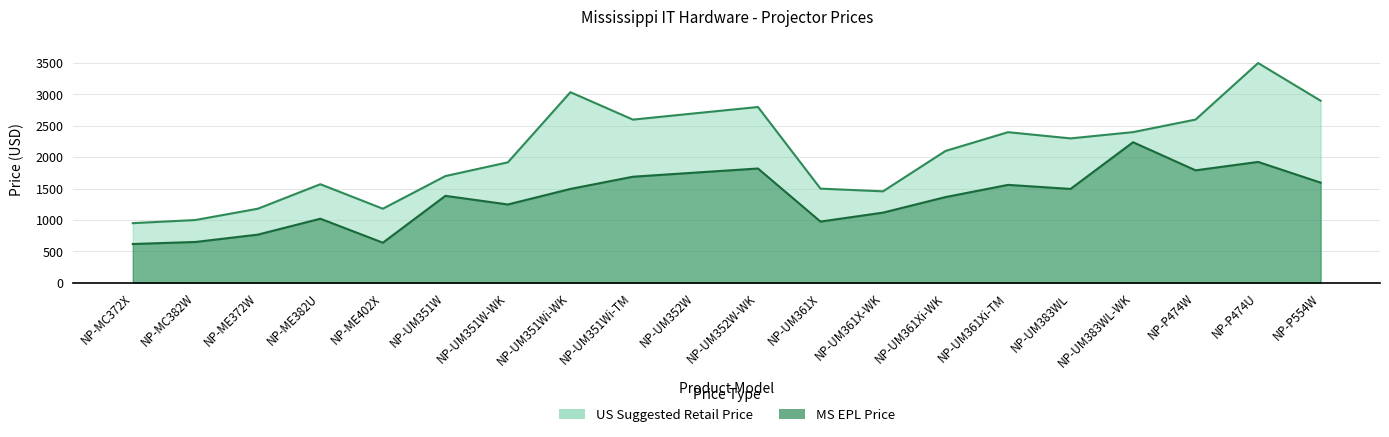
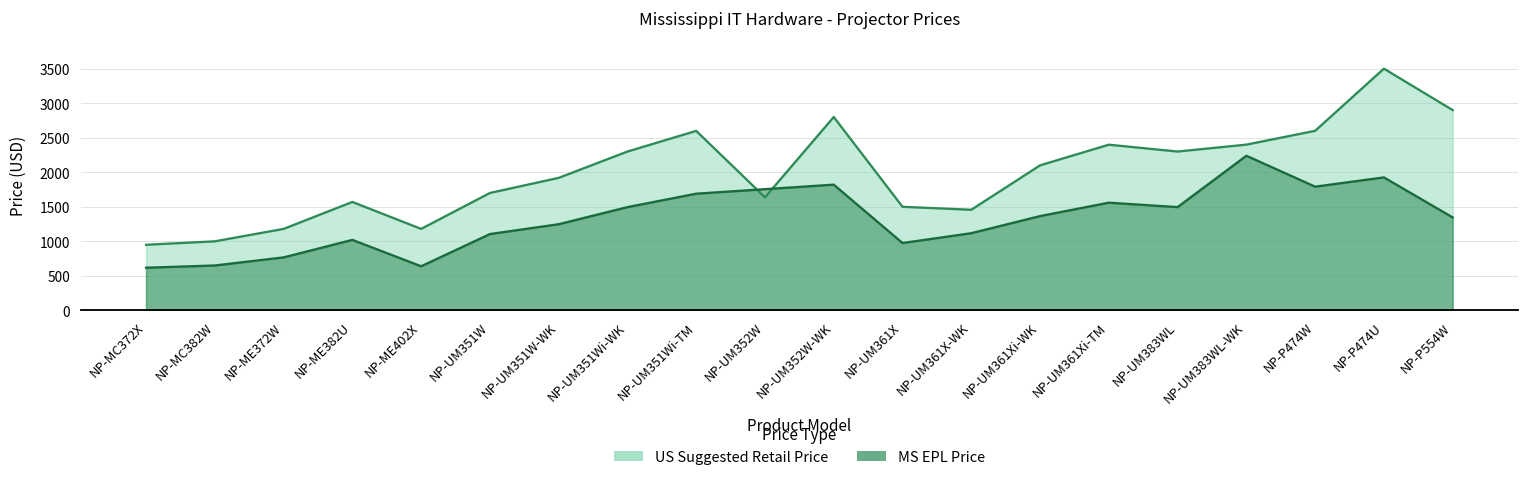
  {
    "US Suggested Retail Price": {
      "NP-MC372X": 900,
      "NP-MC382W": 1000,
      "NP-ME372W": 1200,
      "NP-ME382U": 1600,
      "NP-ME402X": 1200,
      "NP-UM351W": 1700,
      "NP-UM351W-WK": 1900,
-     "NP-UM351Wi-WK": 3000,
+     "NP-UM351Wi-WK": 2300,
      "NP-UM351Wi-TM": 2600,
-     "NP-UM352W": 2700,
+     "NP-UM352W": 1600,
      "NP-UM352W-WK": 2800,
      "NP-UM361X": 1500,
      "NP-UM361X-WK": 1500,
      "NP-UM361Xi-WK": 2100,
      "NP-UM361Xi-TM": 2400,
      "NP-UM383WL": 2300,
      "NP-UM383WL-WK": 2400,
      "NP-P474W": 2600,
      "NP-P474U": 3500,
      "NP-P554W": 2900
    },
    "MS EPL Price": {
      "NP-MC372X": 600,
      "NP-MC382W": 600,
      "NP-ME372W": 800,
      "NP-ME382U": 1000,
      "NP-ME402X": 600,
-     "NP-UM351W": 1400,
+     "NP-UM351W": 1100,
      "NP-UM351W-WK": 1200,
      "NP-UM351Wi-WK": 1500,
      "NP-UM351Wi-TM": 1700,
      "NP-UM352W": 1800,
      "NP-UM352W-WK": 1800,
      "NP-UM361X": 1000,
      "NP-UM361X-WK": 1100,
      "NP-UM361Xi-WK": 1400,
      "NP-UM361Xi-TM": 1600,
      "NP-UM383WL": 1500,
      "NP-UM383WL-WK": 2200,
      "NP-P474W": 1800,
      "NP-P474U": 1900,
-     "NP-P554W": 1600
+     "NP-P554W": 1300
    }
  }
